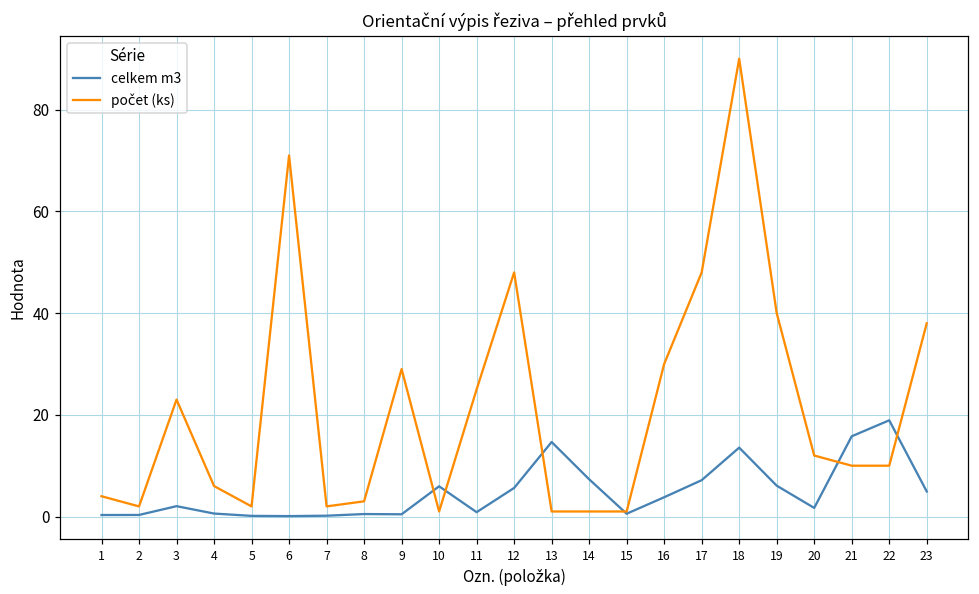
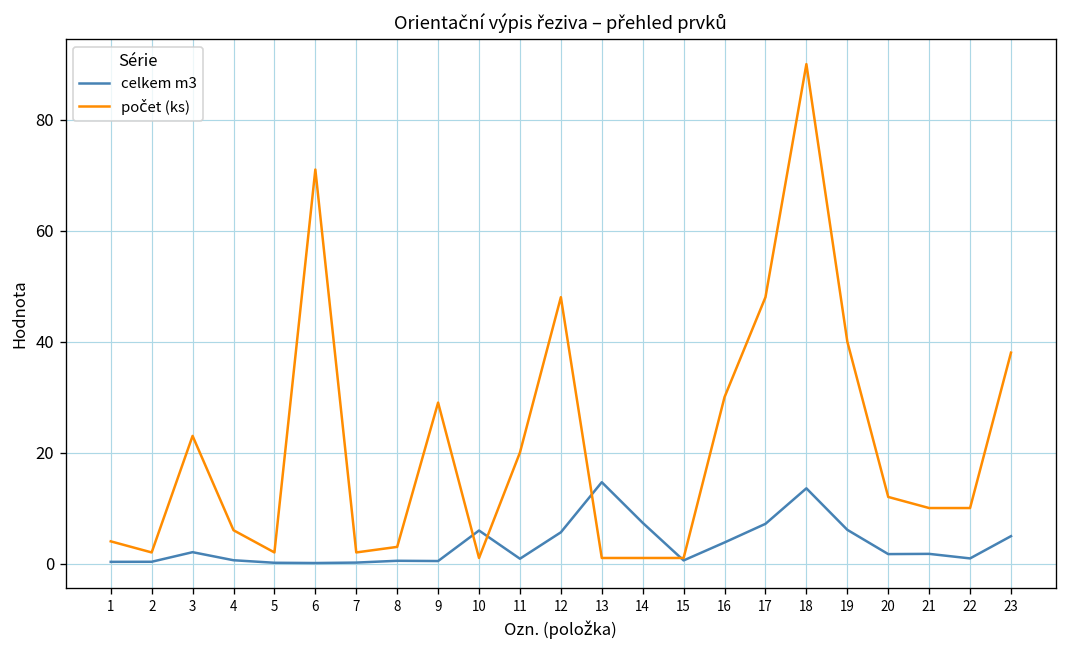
  {
    "celkem m3": {
      "1": 0,
      "2": 0,
      "3": 2,
      "4": 1,
      "5": 0,
      "6": 0,
      "7": 0,
      "8": 0,
      "9": 0,
      "10": 6,
      "11": 1,
      "12": 6,
      "13": 15,
      "14": 7,
      "16": 4,
      "17": 7,
      "18": 14,
      "19": 6,
      "20": 2,
-     "21": 16,
-     "22": 19,
+     "21": 2,
+     "22": 1,
      "23": 5
    },
    "počet (ks)": {
      "1": 4,
      "2": 2,
      "3": 23,
      "4": 6,
      "5": 2,
      "6": 71,
      "7": 2,
      "8": 3,
      "9": 29,
      "10": 1,
-     "11": 25,
+     "11": 20,
      "12": 48,
      "13": 1,
      "14": 1,
      "16": 30,
      "17": 48,
      "18": 90,
      "19": 40,
      "20": 12,
      "21": 10,
      "22": 10,
      "23": 38
    }
  }
